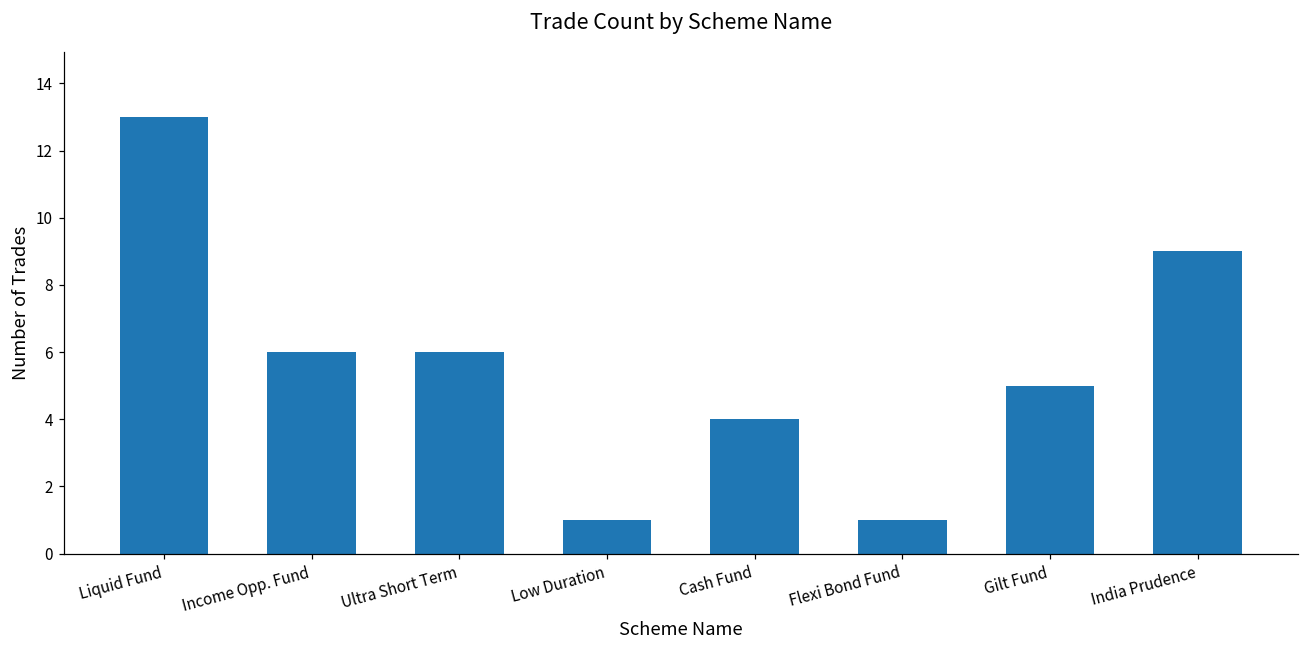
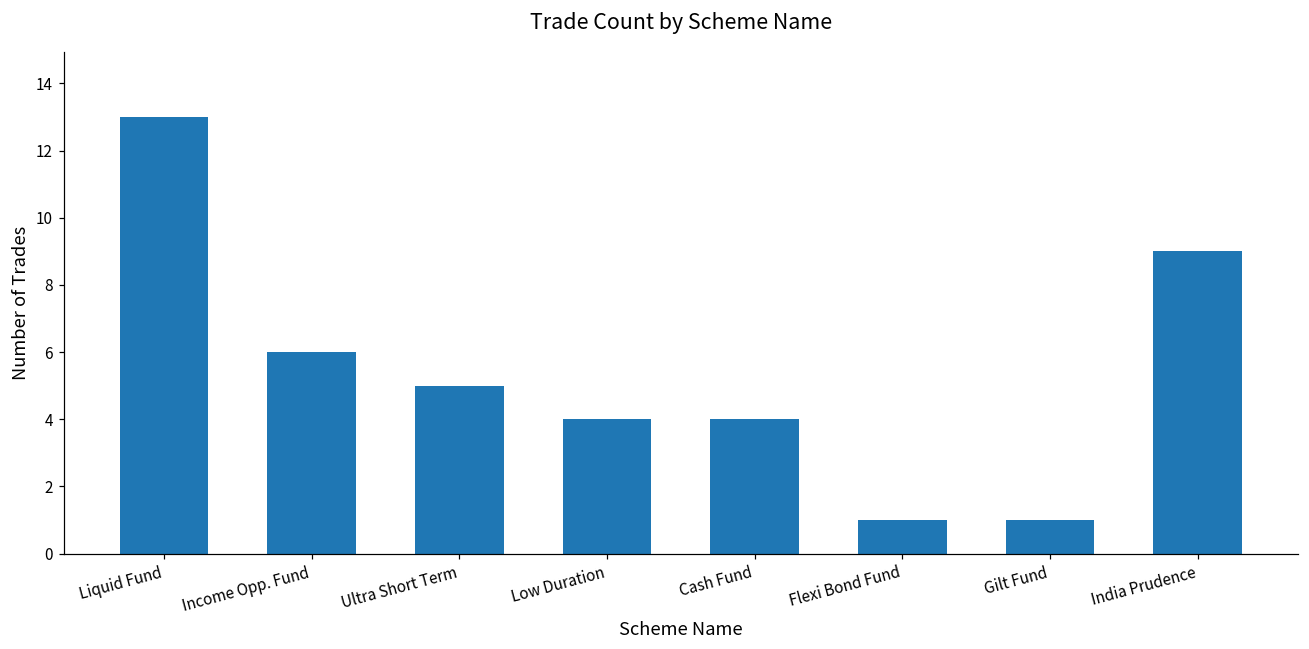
  {
    "Liquid Fund": 13,
    "Income Opp. Fund": 6,
-   "Ultra Short Term": 6,
-   "Low Duration": 1,
+   "Ultra Short Term": 5,
+   "Low Duration": 4,
    "Cash Fund": 4,
    "Flexi Bond Fund": 1,
-   "Gilt Fund": 5,
+   "Gilt Fund": 1,
    "India Prudence": 9
  }
